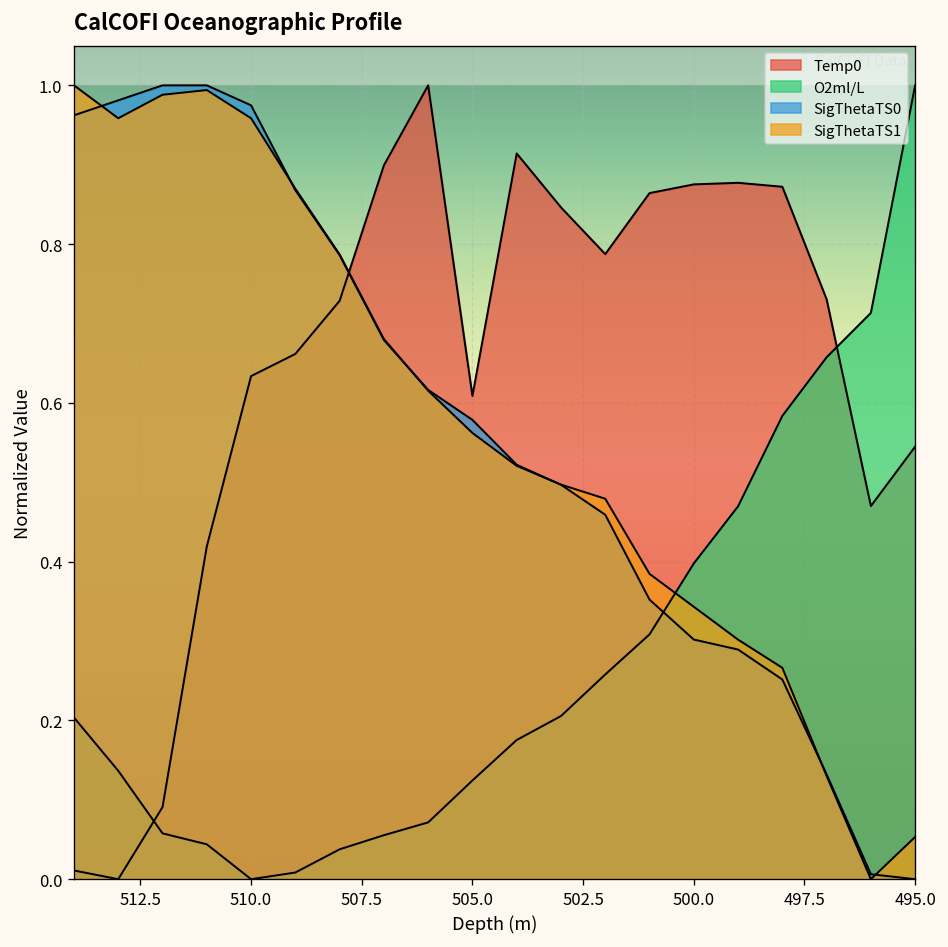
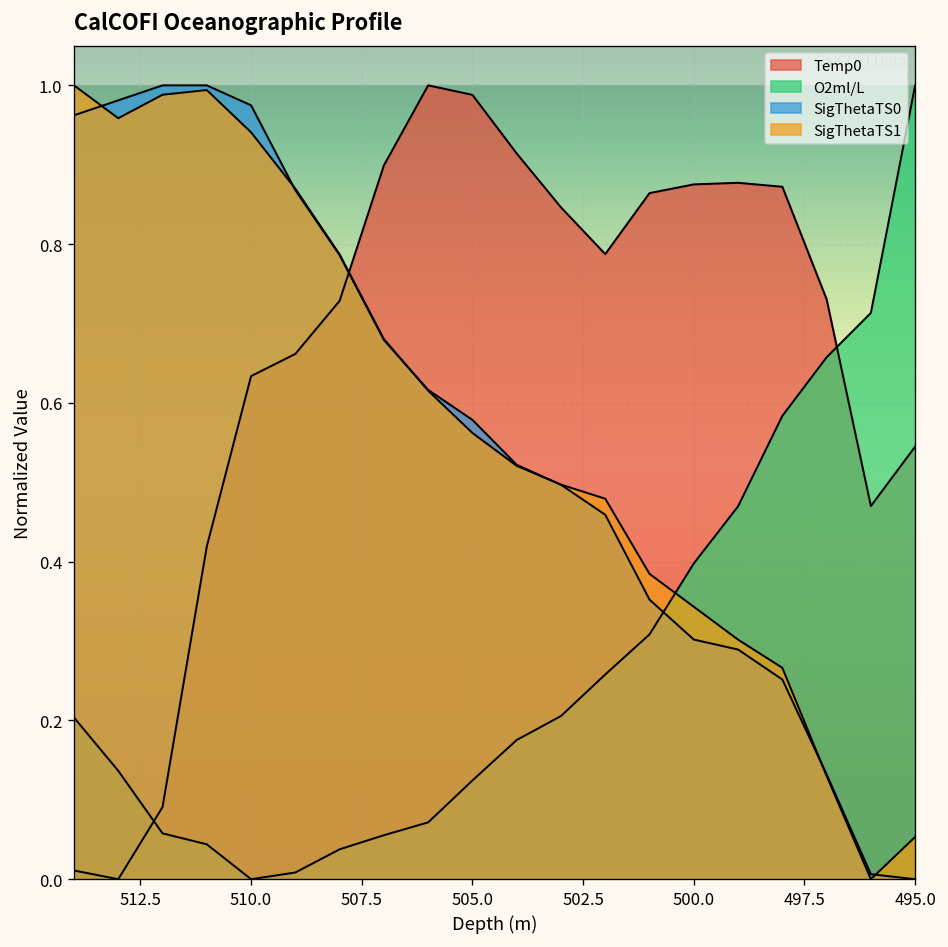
  {
    "Temp0": {
      "510.0": 0.63,
-     "505.0": 0.61,
+     "505.0": 0.99,
      "500.0": 0.88,
      "495.0": 0.54
    },
    "O2ml/L": {
      "510.0": 0.00,
      "505.0": 0.12,
      "500.0": 0.40,
      "495.0": 1.00
    },
    "SigThetaTS0": {
      "510.0": 0.97,
      "505.0": 0.58,
      "500.0": 0.30,
      "495.0": 0.00
    },
    "SigThetaTS1": {
-     "510.0": 0.96,
+     "510.0": 0.94,
      "505.0": 0.56,
      "500.0": 0.34,
      "495.0": 0.05
    }
  }
